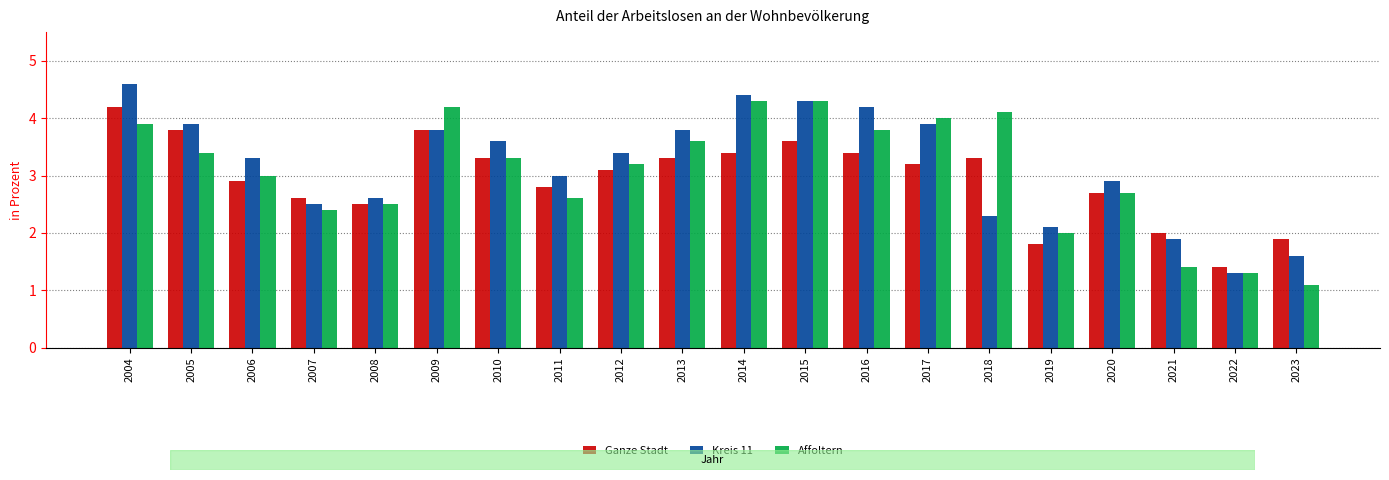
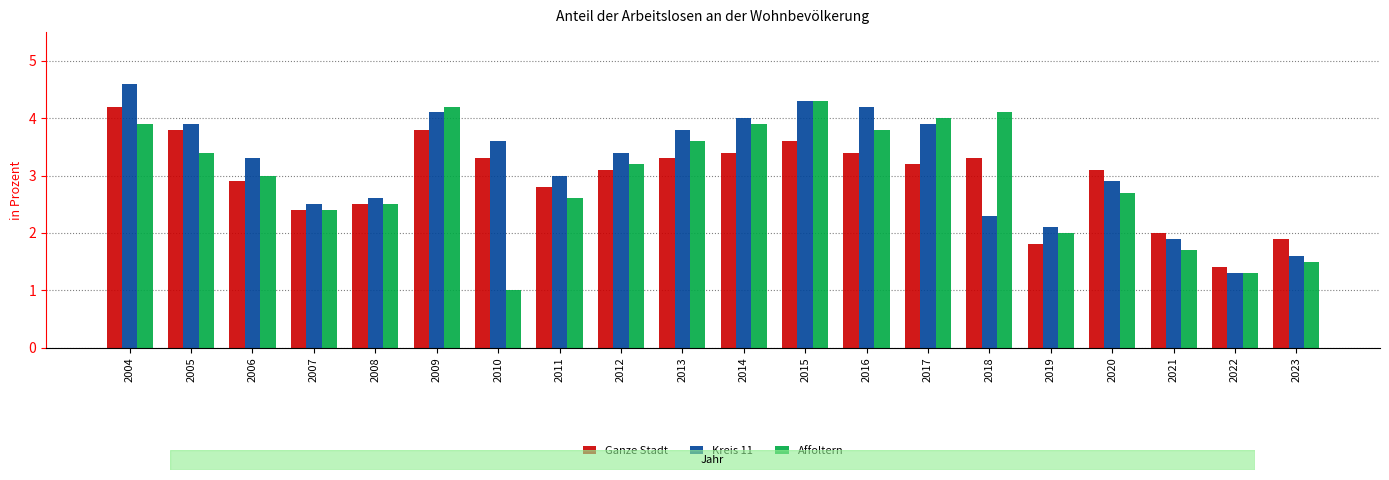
  {
    "Ganze Stadt": {
      "2004": 4.2,
      "2005": 3.8,
      "2006": 2.9,
-     "2007": 2.6,
+     "2007": 2.4,
      "2008": 2.5,
      "2009": 3.8,
      "2010": 3.3,
      "2011": 2.8,
      "2012": 3.1,
      "2013": 3.3,
      "2014": 3.4,
      "2015": 3.6,
      "2016": 3.4,
      "2017": 3.2,
      "2018": 3.3,
      "2019": 1.8,
-     "2020": 2.7,
+     "2020": 3.1,
      "2021": 2.0,
      "2022": 1.4,
      "2023": 1.9
    },
    "Kreis 11": {
      "2004": 4.6,
      "2005": 3.9,
      "2006": 3.3,
      "2007": 2.5,
      "2008": 2.6,
-     "2009": 3.8,
+     "2009": 4.1,
      "2010": 3.6,
      "2011": 3.0,
      "2012": 3.4,
      "2013": 3.8,
-     "2014": 4.4,
+     "2014": 4.0,
      "2015": 4.3,
      "2016": 4.2,
      "2017": 3.9,
      "2018": 2.3,
      "2019": 2.1,
      "2020": 2.9,
      "2021": 1.9,
      "2022": 1.3,
      "2023": 1.6
    },
    "Affoltern": {
      "2004": 3.9,
      "2005": 3.4,
      "2006": 3.0,
      "2007": 2.4,
      "2008": 2.5,
      "2009": 4.2,
-     "2010": 3.3,
+     "2010": 1.0,
      "2011": 2.6,
      "2012": 3.2,
      "2013": 3.6,
-     "2014": 4.3,
+     "2014": 3.9,
      "2015": 4.3,
      "2016": 3.8,
      "2017": 4.0,
      "2018": 4.1,
      "2019": 2.0,
      "2020": 2.7,
-     "2021": 1.4,
+     "2021": 1.7,
      "2022": 1.3,
-     "2023": 1.1
+     "2023": 1.5
    }
  }
